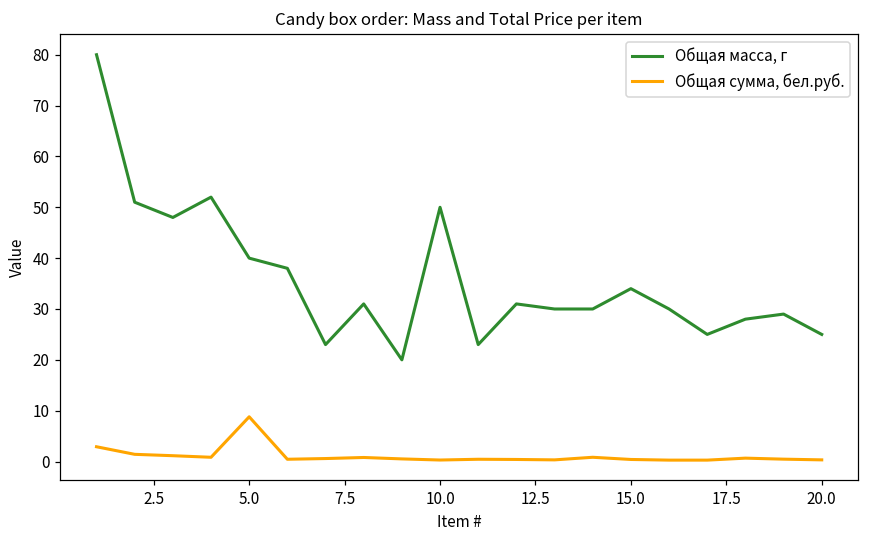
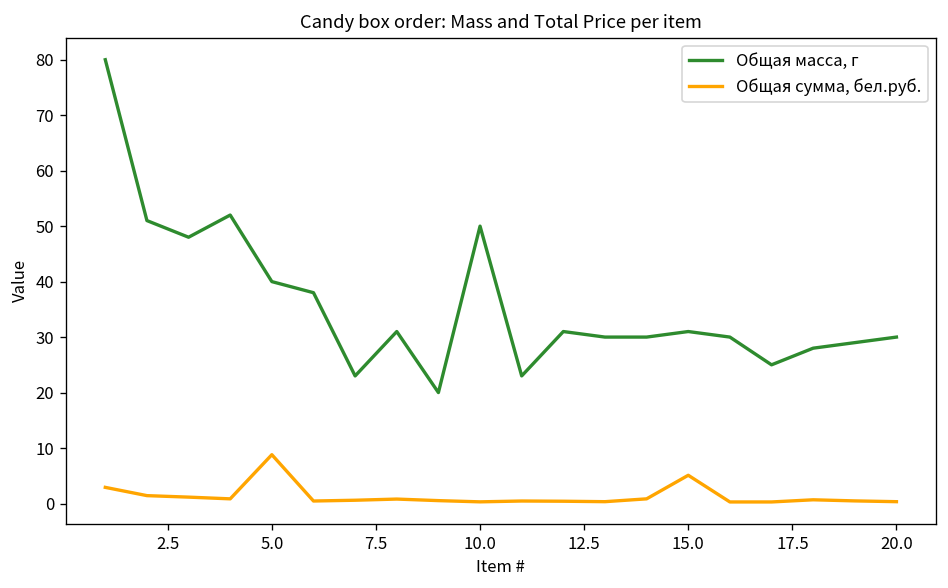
  {
    "Общая масса, г": {
      "5.0": 40,
      "10.0": 50,
-     "15.0": 34,
-     "20.0": 25
+     "15.0": 31,
+     "20.0": 30
    },
    "Общая сумма, бел.руб.": {
      "5.0": 9,
      "10.0": 0,
-     "15.0": 0,
+     "15.0": 5,
      "20.0": 0
    }
  }
